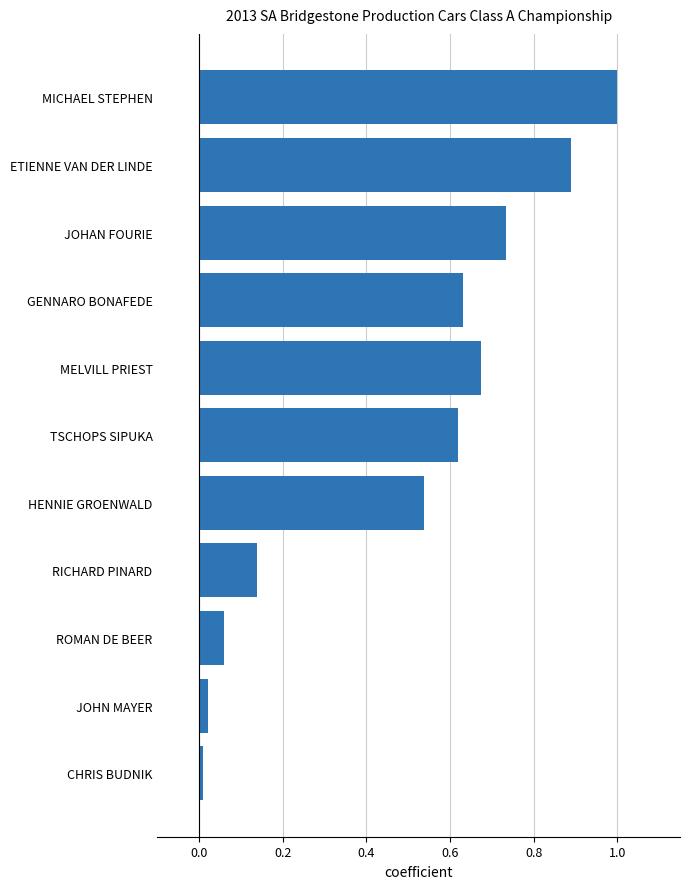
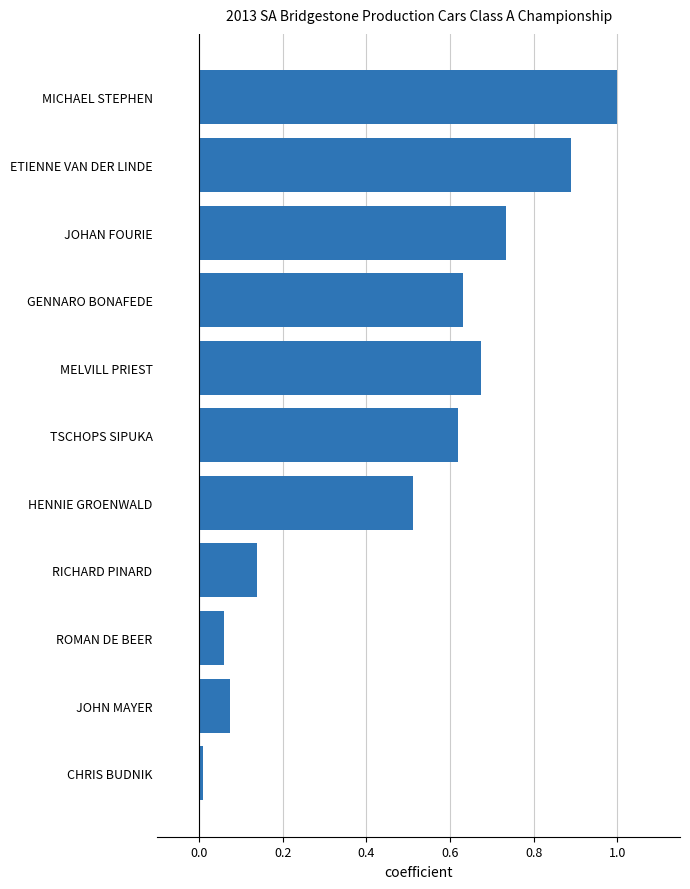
  {
    "MICHAEL STEPHEN": 1.00,
    "ETIENNE VAN DER LINDE": 0.89,
    "JOHAN FOURIE": 0.73,
    "GENNARO BONAFEDE": 0.63,
    "MELVILL PRIEST": 0.67,
    "TSCHOPS SIPUKA": 0.62,
-   "HENNIE GROENWALD": 0.54,
+   "HENNIE GROENWALD": 0.51,
    "RICHARD PINARD": 0.14,
    "ROMAN DE BEER": 0.06,
-   "JOHN MAYER": 0.02,
+   "JOHN MAYER": 0.07,
    "CHRIS BUDNIK": 0.01
  }
